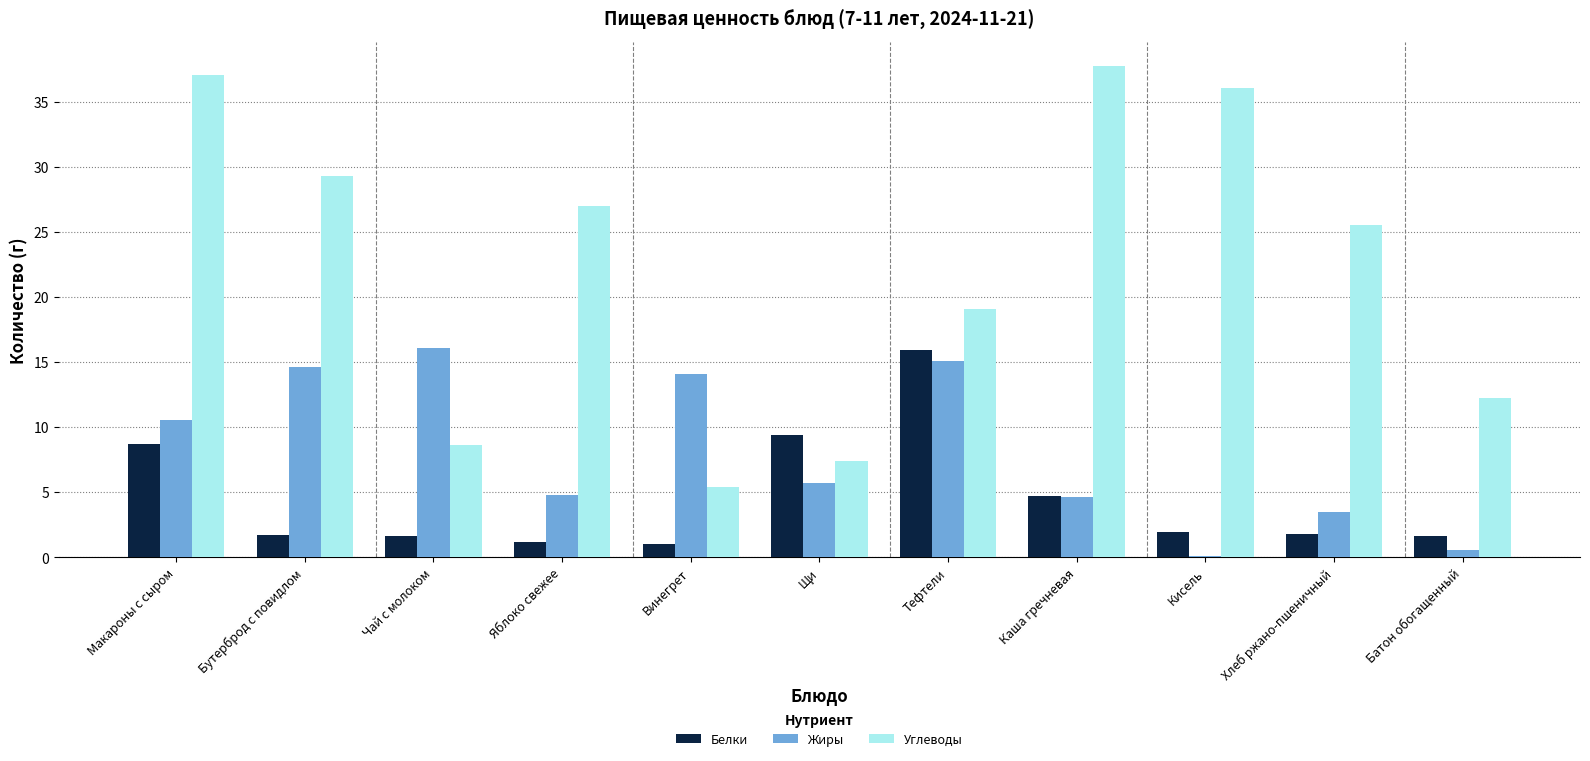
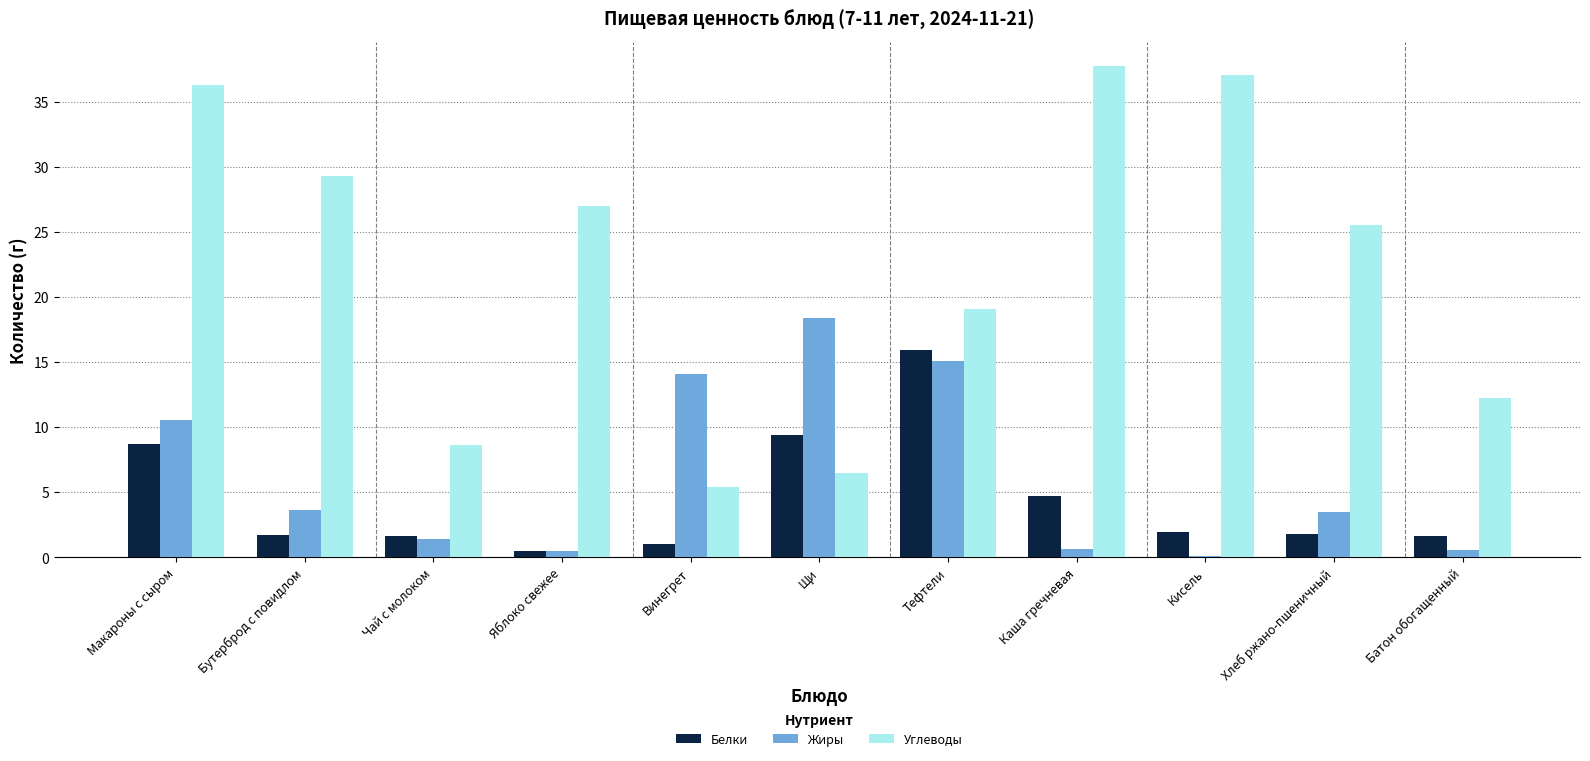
  {
    "Белки": {
      "Макароны с сыром": 8.7,
      "Бутерброд с повидлом": 1.7,
      "Чай с молоком": 1.6,
-     "Яблоко свежее": 1.2,
+     "Яблоко свежее": 0.5,
      "Винегрет": 1.0,
      "Щи": 9.4,
      "Тефтели": 15.9,
      "Каша гречневая": 4.7,
      "Кисель": 1.9,
      "Хлеб ржано-пшеничный": 1.8,
      "Батон обогащенный": 1.7
    },
    "Жиры": {
      "Макароны с сыром": 10.5,
-     "Бутерброд с повидлом": 14.6,
-     "Чай с молоком": 16.1,
-     "Яблоко свежее": 4.8,
+     "Бутерброд с повидлом": 3.6,
+     "Чай с молоком": 1.4,
+     "Яблоко свежее": 0.5,
      "Винегрет": 14.1,
-     "Щи": 5.7,
+     "Щи": 18.4,
      "Тефтели": 15.1,
-     "Каша гречневая": 4.6,
+     "Каша гречневая": 0.6,
      "Хлеб ржано-пшеничный": 3.5,
      "Батон обогащенный": 0.6
    },
    "Углеводы": {
-     "Макароны с сыром": 37.0,
+     "Макароны с сыром": 36.3,
      "Бутерброд с повидлом": 29.3,
      "Чай с молоком": 8.6,
      "Яблоко свежее": 27.0,
      "Винегрет": 5.4,
-     "Щи": 7.4,
+     "Щи": 6.5,
      "Тефтели": 19.1,
      "Каша гречневая": 37.7,
-     "Кисель": 36,
+     "Кисель": 37,
      "Хлеб ржано-пшеничный": 25.5,
      "Батон обогащенный": 12.2
    }
  }
